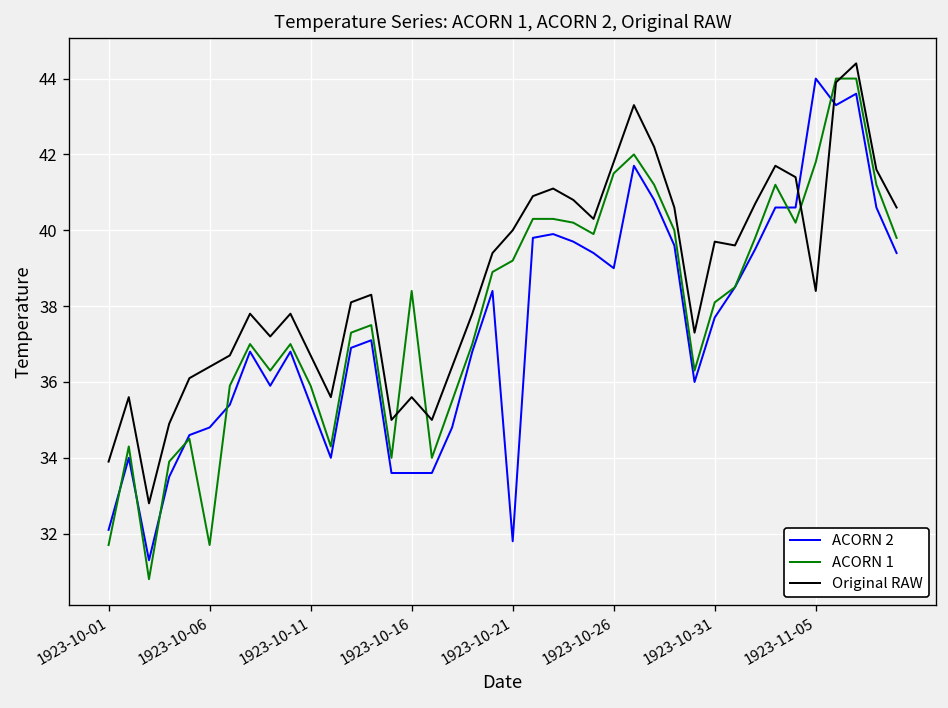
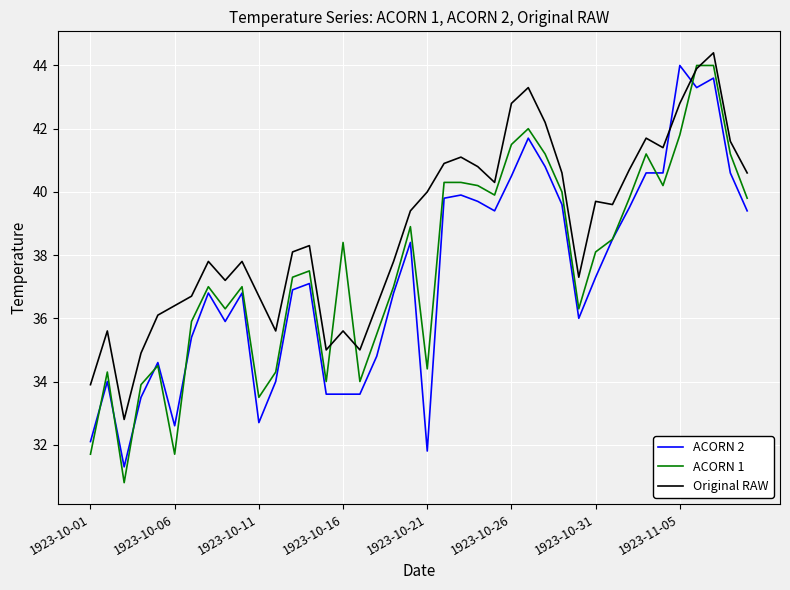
  {
    "ACORN 2": {
      "1923-10-01": 32.1,
-     "1923-10-06": 34.8,
-     "1923-10-11": 35.4,
+     "1923-10-06": 32.6,
+     "1923-10-11": 32.7,
      "1923-10-16": 33.6,
      "1923-10-21": 31.8,
-     "1923-10-26": 39.0,
-     "1923-10-31": 37.7,
+     "1923-10-26": 40.5,
+     "1923-10-31": 37.3,
      "1923-11-05": 44.0
    },
    "ACORN 1": {
      "1923-10-01": 31.7,
      "1923-10-06": 31.7,
-     "1923-10-11": 35.9,
+     "1923-10-11": 33.5,
      "1923-10-16": 38.4,
-     "1923-10-21": 39.2,
+     "1923-10-21": 34.4,
      "1923-10-26": 41.5,
      "1923-10-31": 38.1,
      "1923-11-05": 41.8
    },
    "Original RAW": {
      "1923-10-01": 33.9,
      "1923-10-06": 36.4,
      "1923-10-11": 36.7,
      "1923-10-16": 35.6,
      "1923-10-21": 40.0,
-     "1923-10-26": 41.8,
+     "1923-10-26": 42.8,
      "1923-10-31": 39.7,
-     "1923-11-05": 38.4
+     "1923-11-05": 42.8
    }
  }
